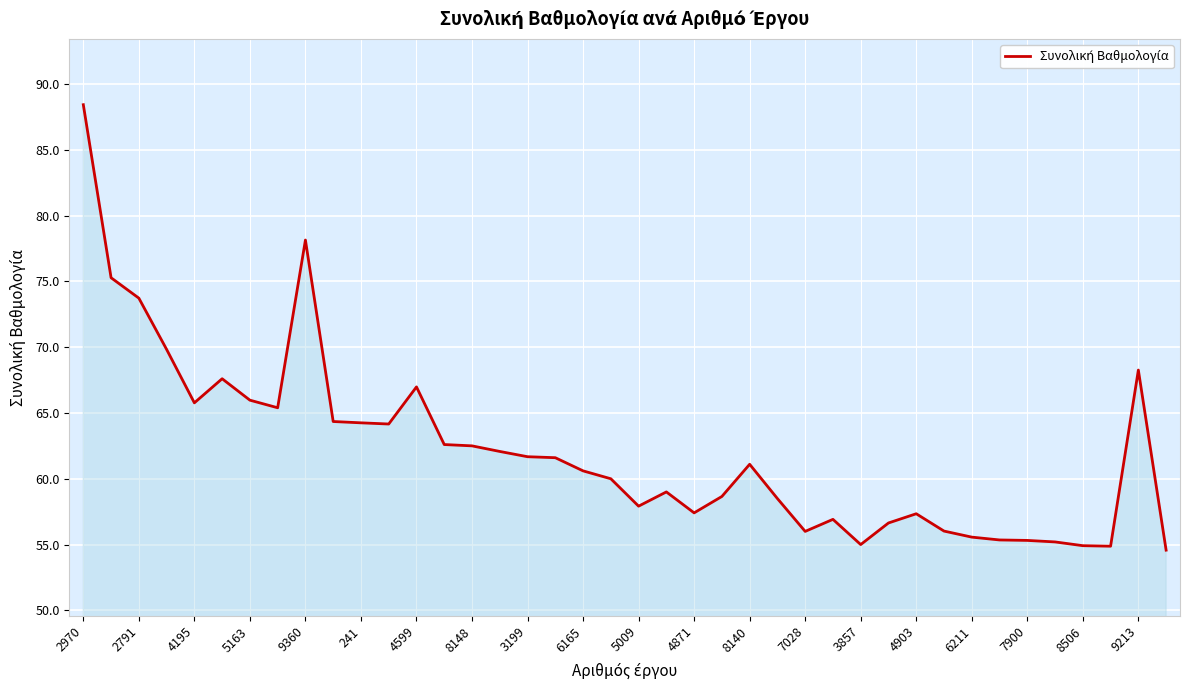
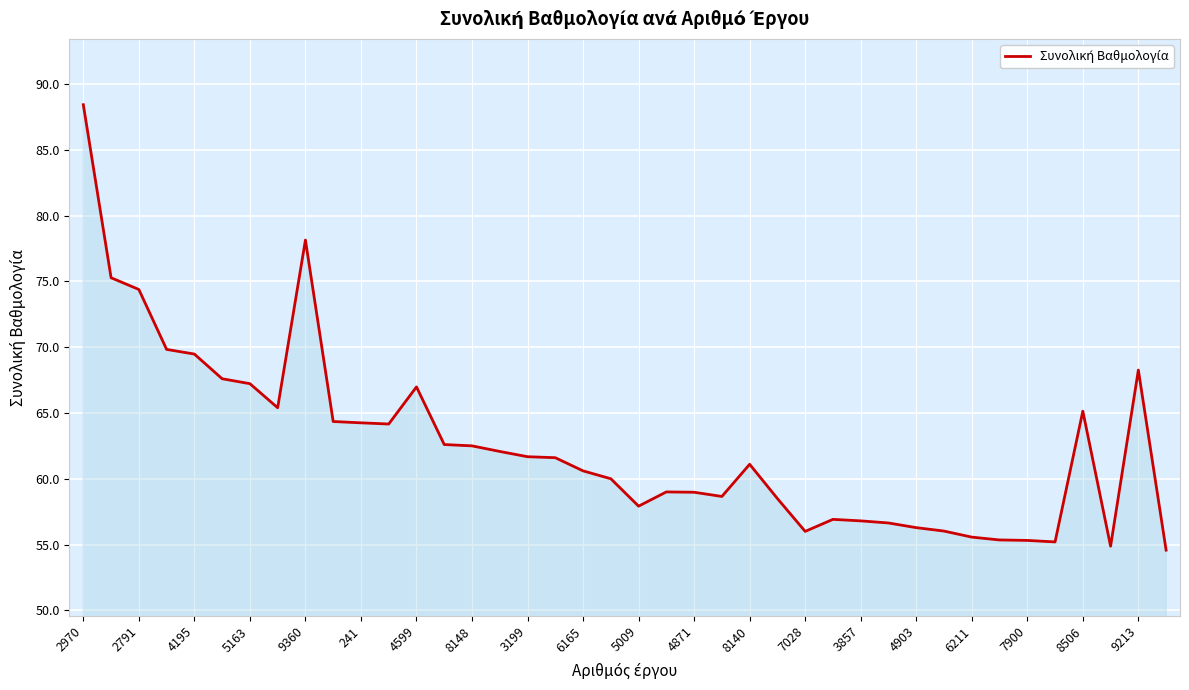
  {
    "2970": 88.4,
-   "2791": 73.7,
-   "4195": 65.8,
-   "5163": 66.0,
+   "2791": 74.4,
+   "4195": 69.5,
+   "5163": 67.2,
    "9360": 78.1,
    "241": 64.3,
    "4599": 67.0,
    "8148": 62.5,
    "3199": 61.7,
    "6165": 60.6,
    "5009": 57.9,
-   "4871": 57.4,
+   "4871": 59.0,
    "8140": 61.1,
    "7028": 56.0,
-   "3857": 55.0,
-   "4903": 57.3,
+   "3857": 56.8,
+   "4903": 56.3,
    "6211": 55.6,
    "7900": 55.3,
-   "8506": 54.9,
+   "8506": 65.1,
    "9213": 68.3
  }
